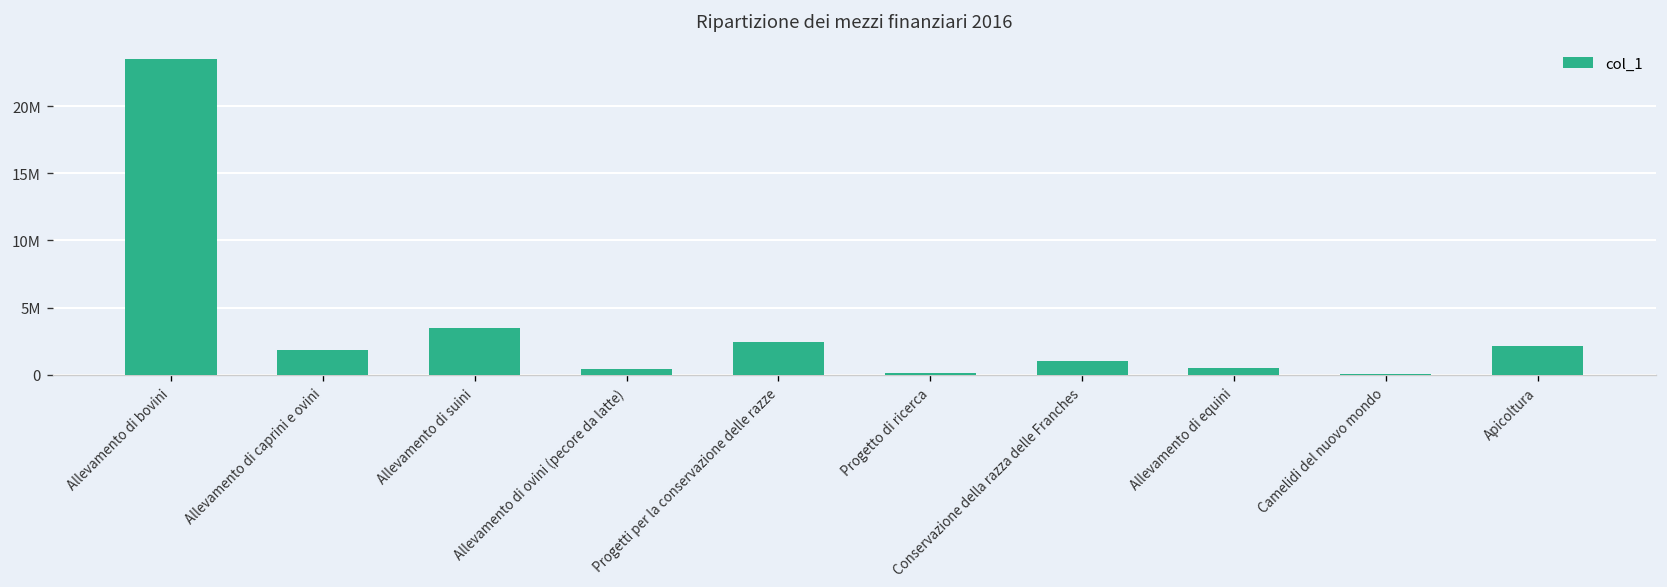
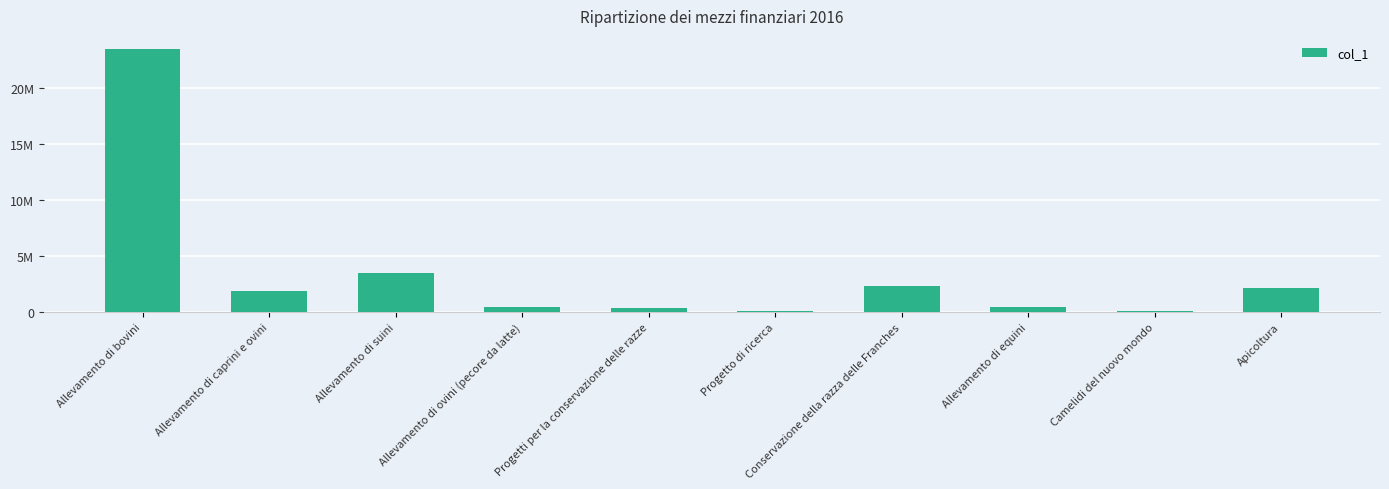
  {
    "Allevamento di bovini": 23500000,
    "Allevamento di caprini e ovini": 1900000,
    "Allevamento di suini": 3500000,
    "Allevamento di ovini (pecore da latte)": 500000,
-   "Progetti per la conservazione delle razze": 2500000,
-   "Conservazione della razza delle Franches": 1000000,
+   "Progetti per la conservazione delle razze": 400000,
+   "Conservazione della razza delle Franches": 2300000,
    "Allevamento di equini": 500000,
    "Apicoltura": 2100000
  }
